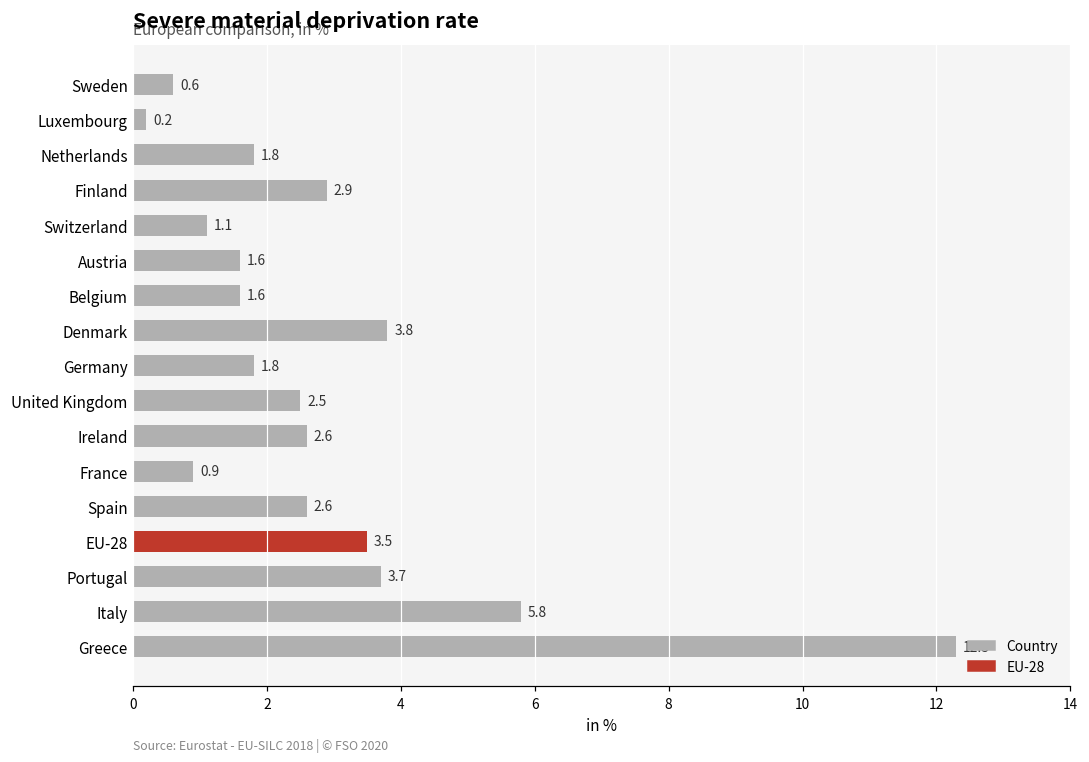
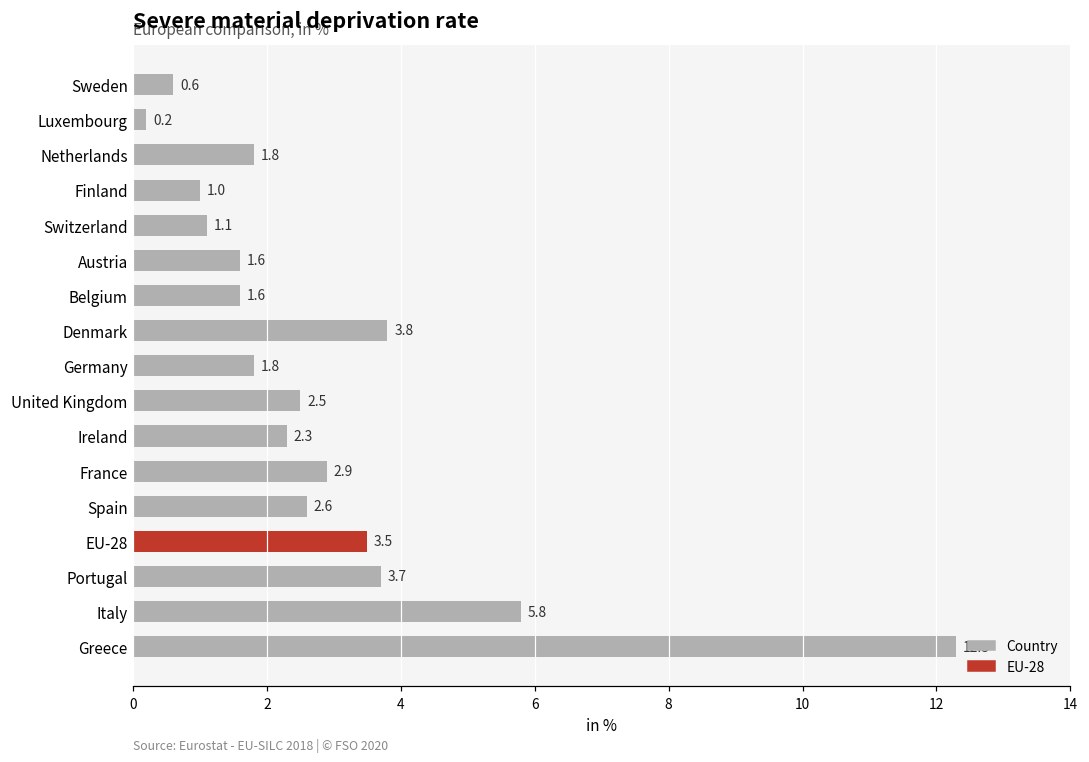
  {
    "Sweden": 0.6,
    "Luxembourg": 0.2,
    "Netherlands": 1.8,
-   "Finland": 2.9,
+   "Finland": 1.0,
    "Switzerland": 1.1,
    "Austria": 1.6,
    "Belgium": 1.6,
    "Denmark": 3.8,
    "Germany": 1.8,
    "United Kingdom": 2.5,
-   "Ireland": 2.6,
-   "France": 0.9,
+   "Ireland": 2.3,
+   "France": 2.9,
    "Spain": 2.6,
    "EU-28": 3.5,
    "Portugal": 3.7,
    "Italy": 5.8,
    "Greece": 12.3
  }
